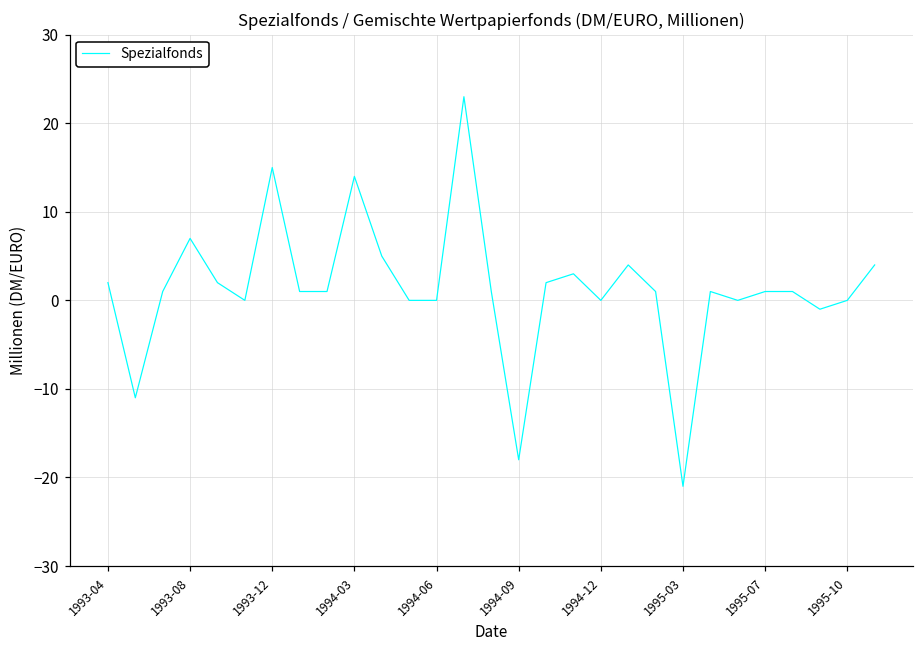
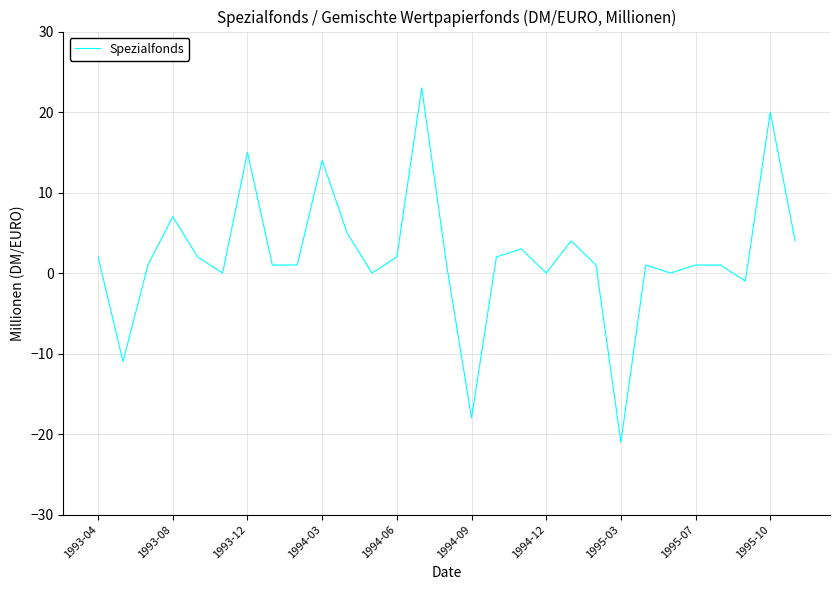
  {
    "1993-04": 2,
    "1993-08": 7,
    "1993-12": 15,
    "1994-03": 14,
-   "1994-06": 0,
+   "1994-06": 2,
    "1994-09": -18,
    "1994-12": 0,
    "1995-03": -21,
    "1995-07": 1,
-   "1995-10": 0
+   "1995-10": 20
  }
